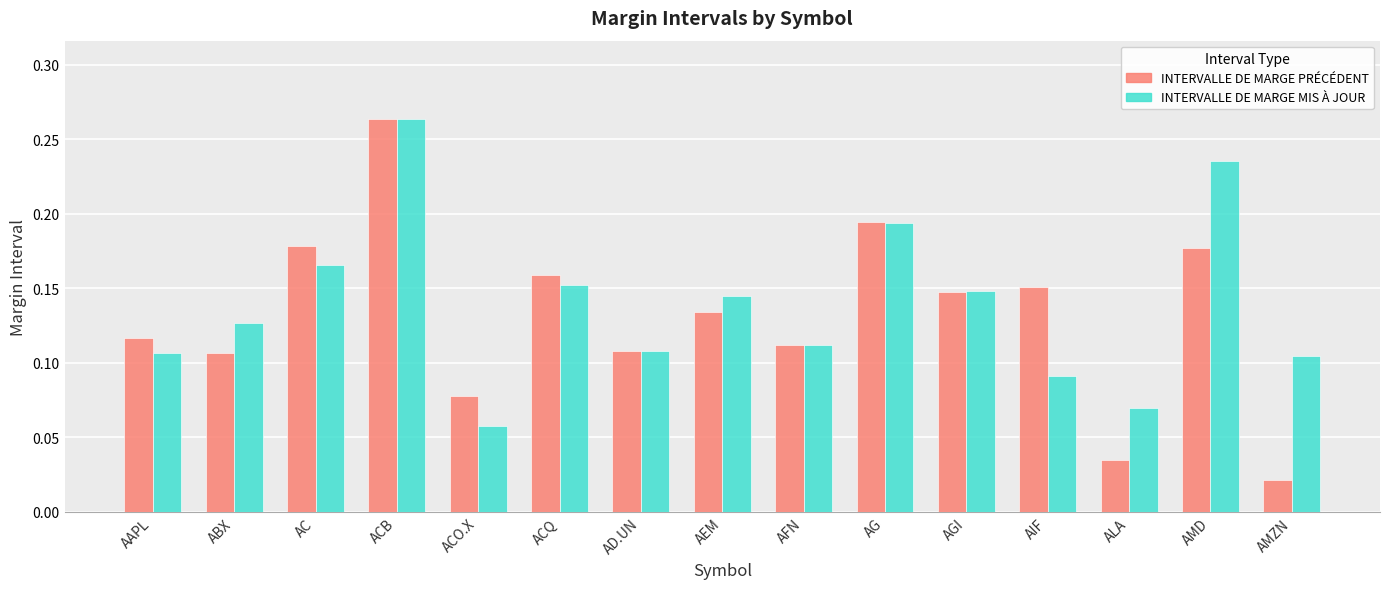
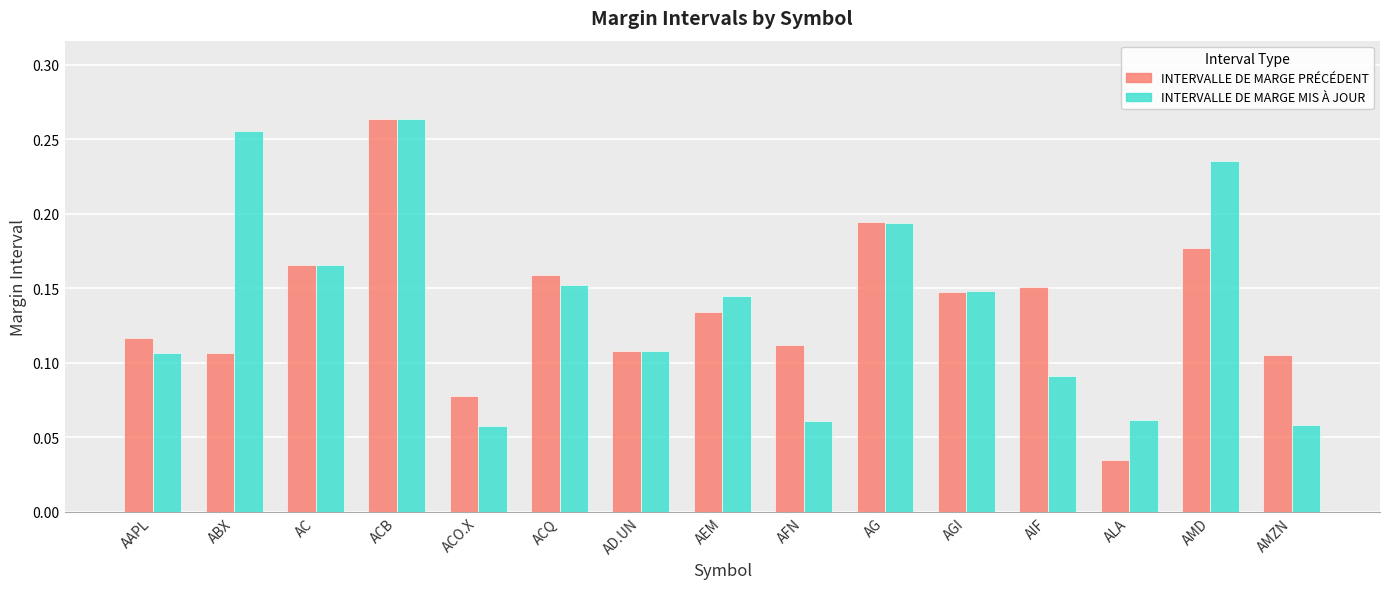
  {
    "INTERVALLE DE MARGE PRÉCÉDENT": {
      "AAPL": 0.117,
      "ABX": 0.107,
-     "AC": 0.178,
+     "AC": 0.166,
      "ACB": 0.263,
      "ACO.X": 0.078,
      "ACQ": 0.159,
      "AD.UN": 0.108,
      "AEM": 0.134,
      "AFN": 0.112,
      "AG": 0.195,
      "AGI": 0.148,
      "AIF": 0.151,
      "ALA": 0.035,
      "AMD": 0.177,
-     "AMZN": 0.022
+     "AMZN": 0.105
    },
    "INTERVALLE DE MARGE MIS À JOUR": {
      "AAPL": 0.107,
-     "ABX": 0.127,
+     "ABX": 0.255,
      "AC": 0.165,
      "ACB": 0.263,
      "ACO.X": 0.058,
      "ACQ": 0.152,
      "AD.UN": 0.108,
      "AEM": 0.145,
-     "AFN": 0.112,
+     "AFN": 0.061,
      "AG": 0.194,
      "AGI": 0.148,
      "AIF": 0.091,
-     "ALA": 0.070,
+     "ALA": 0.062,
      "AMD": 0.236,
-     "AMZN": 0.105
+     "AMZN": 0.058
    }
  }
